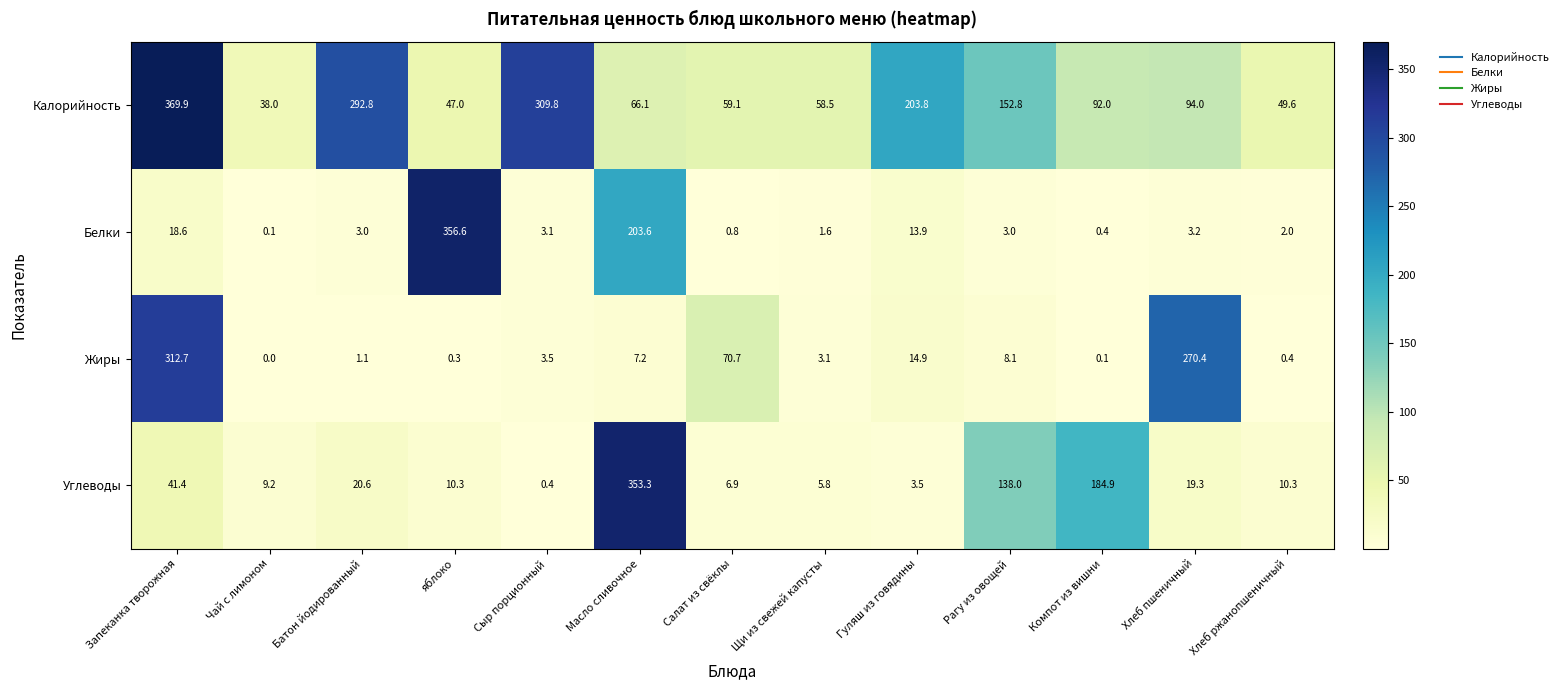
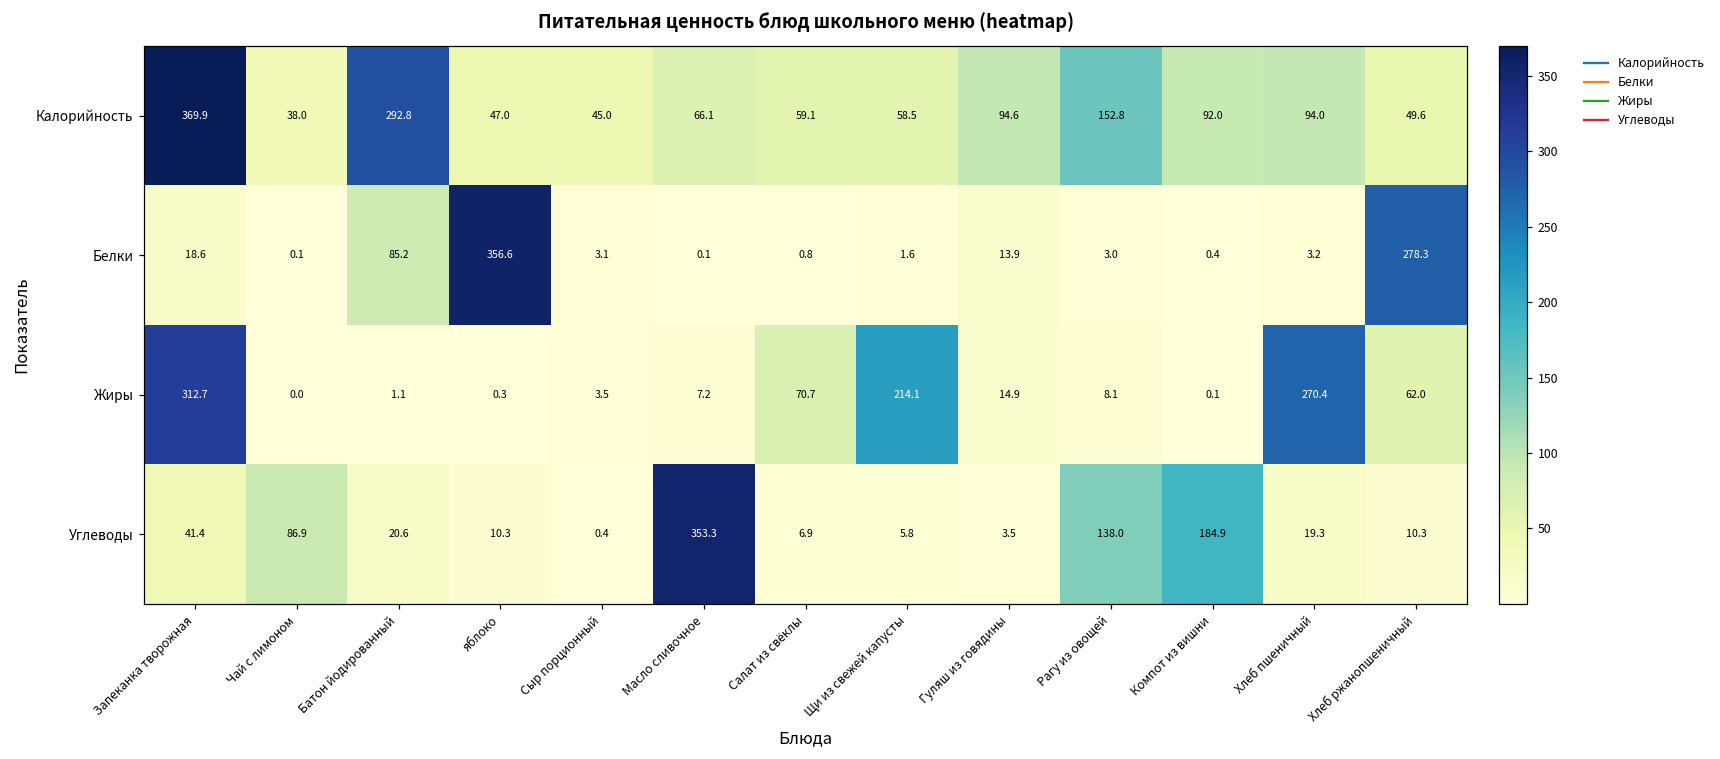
  {
    "Калорийность": {
      "Запеканка творожная": 369.9,
      "Чай с лимоном": 38.0,
      "Батон йодированный": 292.8,
      "яблоко": 47.0,
-     "Сыр порционный": 309.8,
+     "Сыр порционный": 45.0,
      "Масло сливочное": 66.1,
      "Салат из свёклы": 59.1,
      "Щи из свежей капусты": 58.5,
-     "Гуляш из говядины": 203.8,
+     "Гуляш из говядины": 94.6,
      "Рагу из овощей": 152.8,
      "Компот из вишни": 92.0,
      "Хлеб пшеничный": 94.0,
      "Хлеб ржанопшеничный": 49.6
    },
    "Белки": {
      "Запеканка творожная": 18.6,
      "Чай с лимоном": 0.1,
-     "Батон йодированный": 3.0,
+     "Батон йодированный": 85.2,
      "яблоко": 356.6,
      "Сыр порционный": 3.1,
-     "Масло сливочное": 203.6,
+     "Масло сливочное": 0.1,
      "Салат из свёклы": 0.8,
      "Щи из свежей капусты": 1.6,
      "Гуляш из говядины": 13.9,
      "Рагу из овощей": 3.0,
      "Компот из вишни": 0.4,
      "Хлеб пшеничный": 3.2,
-     "Хлеб ржанопшеничный": 2.0
+     "Хлеб ржанопшеничный": 278.3
    },
    "Жиры": {
      "Запеканка творожная": 312.7,
      "Чай с лимоном": 0.0,
      "Батон йодированный": 1.1,
      "яблоко": 0.3,
      "Сыр порционный": 3.5,
      "Масло сливочное": 7.2,
      "Салат из свёклы": 70.7,
-     "Щи из свежей капусты": 3.1,
+     "Щи из свежей капусты": 214.1,
      "Гуляш из говядины": 14.9,
      "Рагу из овощей": 8.1,
      "Компот из вишни": 0.1,
      "Хлеб пшеничный": 270.4,
-     "Хлеб ржанопшеничный": 0.4
+     "Хлеб ржанопшеничный": 62.0
    },
    "Углеводы": {
      "Запеканка творожная": 41.4,
-     "Чай с лимоном": 9.2,
+     "Чай с лимоном": 86.9,
      "Батон йодированный": 20.6,
      "яблоко": 10.3,
      "Сыр порционный": 0.4,
      "Масло сливочное": 353.3,
      "Салат из свёклы": 6.9,
      "Щи из свежей капусты": 5.8,
      "Гуляш из говядины": 3.5,
      "Рагу из овощей": 138.0,
      "Компот из вишни": 184.9,
      "Хлеб пшеничный": 19.3,
      "Хлеб ржанопшеничный": 10.3
    }
  }
